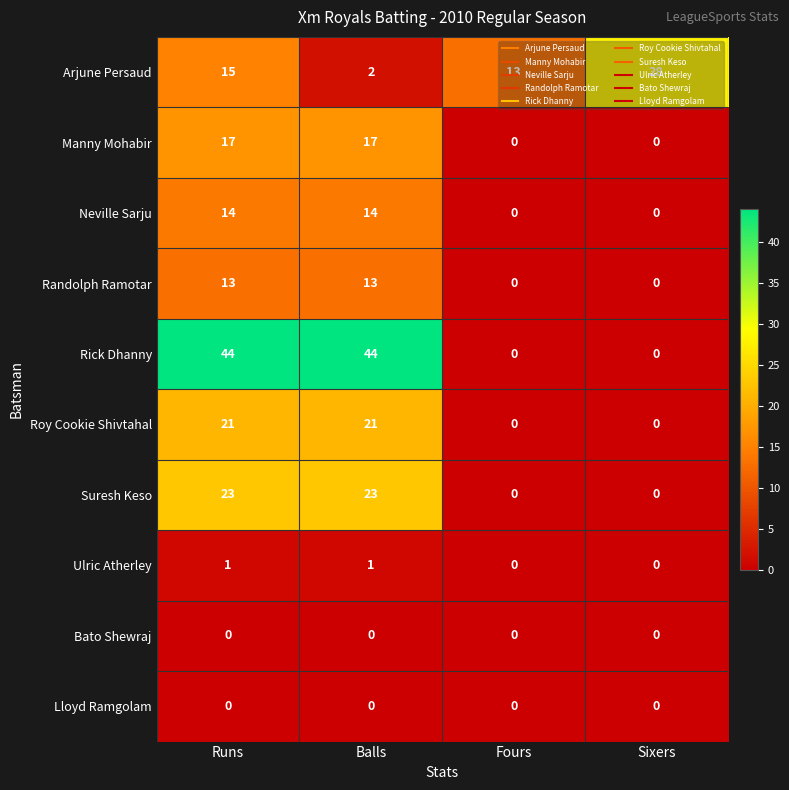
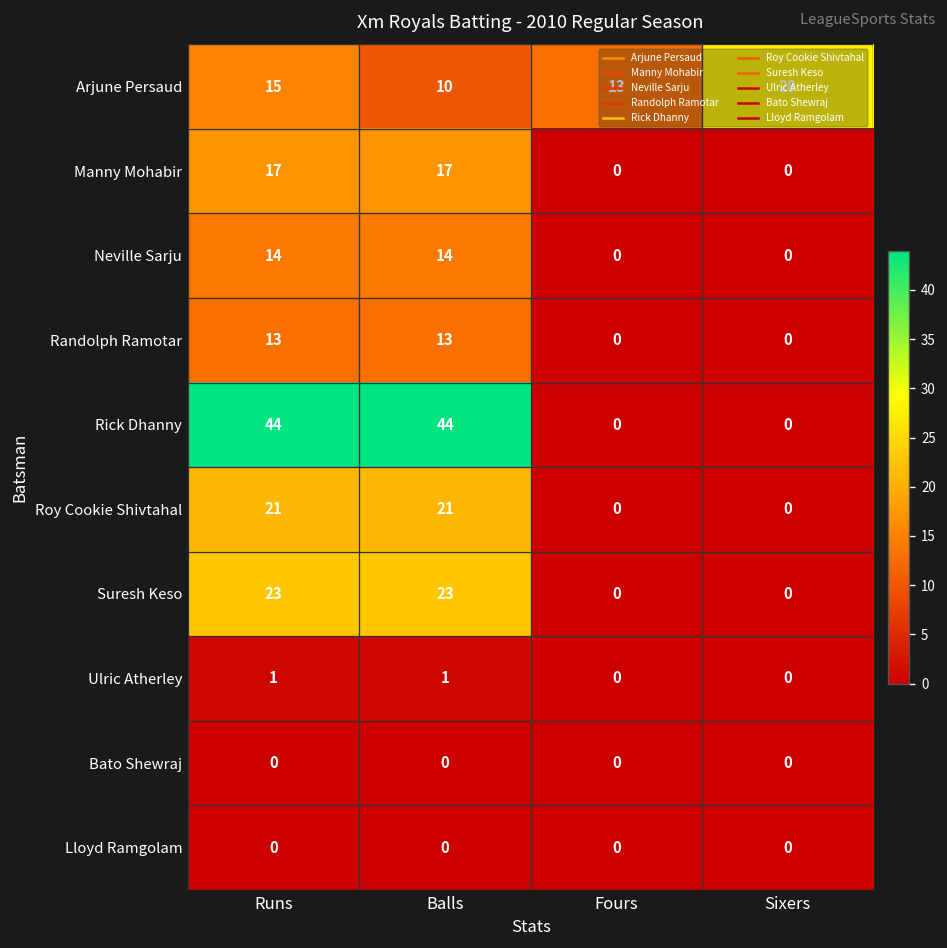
  {
    "Arjune Persaud": {
      "Runs": 15,
-     "Balls": 2
+     "Balls": 10
    },
    "Manny Mohabir": {
      "Runs": 17,
      "Balls": 17,
      "Fours": 0,
      "Sixers": 0
    },
    "Neville Sarju": {
      "Runs": 14,
      "Balls": 14,
      "Fours": 0,
      "Sixers": 0
    },
    "Randolph Ramotar": {
      "Runs": 13,
      "Balls": 13,
      "Fours": 0,
      "Sixers": 0
    },
    "Rick Dhanny": {
      "Runs": 44,
      "Balls": 44,
      "Fours": 0,
      "Sixers": 0
    },
    "Roy Cookie Shivtahal": {
      "Runs": 21,
      "Balls": 21,
      "Fours": 0,
      "Sixers": 0
    },
    "Suresh Keso": {
      "Runs": 23,
      "Balls": 23,
      "Fours": 0,
      "Sixers": 0
    },
    "Ulric Atherley": {
      "Runs": 1,
      "Balls": 1,
      "Fours": 0,
      "Sixers": 0
    },
    "Bato Shewraj": {
      "Runs": 0,
      "Balls": 0,
      "Fours": 0,
      "Sixers": 0
    },
    "Lloyd Ramgolam": {
      "Runs": 0,
      "Balls": 0,
      "Fours": 0,
      "Sixers": 0
    }
  }
